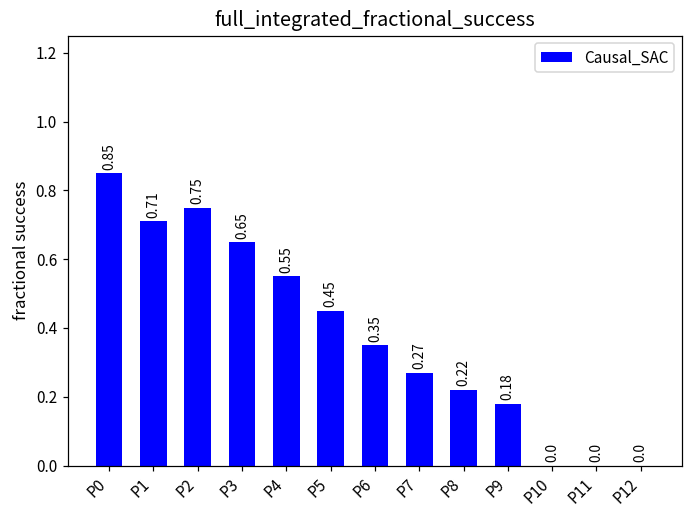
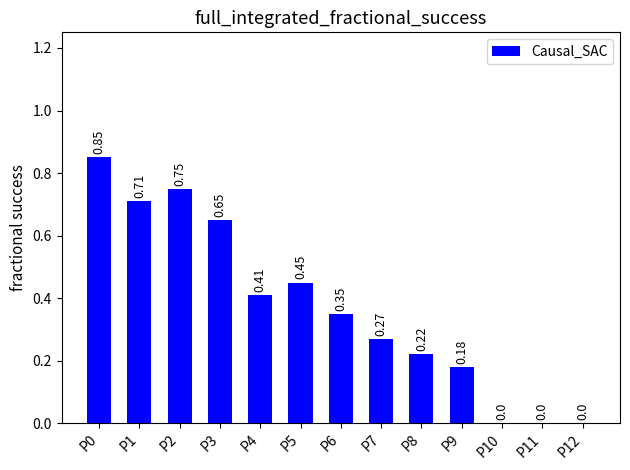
  {
    "P0": 0.85,
    "P1": 0.71,
    "P2": 0.75,
    "P3": 0.65,
-   "P4": 0.55,
+   "P4": 0.41,
    "P5": 0.45,
    "P6": 0.35,
    "P7": 0.27,
    "P8": 0.22,
    "P9": 0.18,
    "P10": 0.0,
    "P11": 0.0,
    "P12": 0.0
  }
